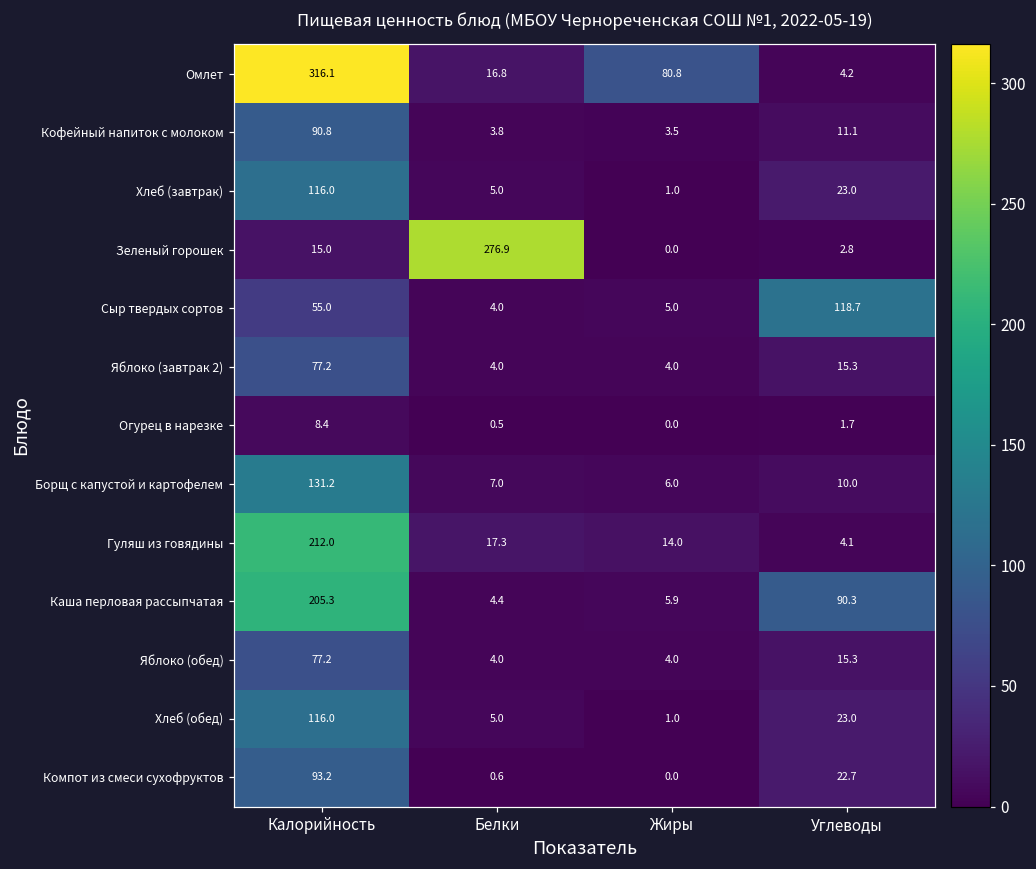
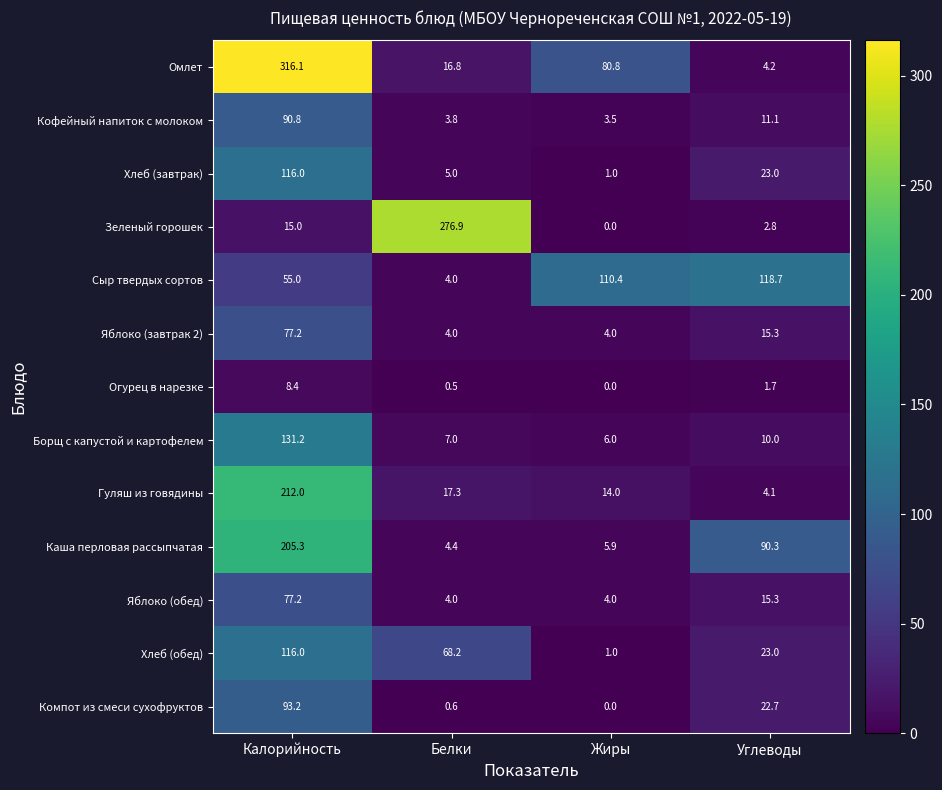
  {
    "Омлет": {
      "Калорийность": 316.1,
      "Белки": 16.8,
      "Жиры": 80.8,
      "Углеводы": 4.2
    },
    "Кофейный напиток с молоком": {
      "Калорийность": 90.8,
      "Белки": 3.8,
      "Жиры": 3.5,
      "Углеводы": 11.1
    },
    "Хлеб (завтрак)": {
      "Калорийность": 116.0,
      "Белки": 5.0,
      "Жиры": 1.0,
      "Углеводы": 23.0
    },
    "Зеленый горошек": {
      "Калорийность": 15.0,
      "Белки": 276.9,
      "Жиры": 0.0,
      "Углеводы": 2.8
    },
    "Сыр твердых сортов": {
      "Калорийность": 55.0,
      "Белки": 4.0,
-     "Жиры": 5.0,
+     "Жиры": 110.4,
      "Углеводы": 118.7
    },
    "Яблоко (завтрак 2)": {
      "Калорийность": 77.2,
      "Белки": 4.0,
      "Жиры": 4.0,
      "Углеводы": 15.3
    },
    "Огурец в нарезке": {
      "Калорийность": 8.4,
      "Белки": 0.5,
      "Жиры": 0.0,
      "Углеводы": 1.7
    },
    "Борщ с капустой и картофелем": {
      "Калорийность": 131.2,
      "Белки": 7.0,
      "Жиры": 6.0,
      "Углеводы": 10.0
    },
    "Гуляш из говядины": {
      "Калорийность": 212.0,
      "Белки": 17.3,
      "Жиры": 14.0,
      "Углеводы": 4.1
    },
    "Каша перловая рассыпчатая": {
      "Калорийность": 205.3,
      "Белки": 4.4,
      "Жиры": 5.9,
      "Углеводы": 90.3
    },
    "Яблоко (обед)": {
      "Калорийность": 77.2,
      "Белки": 4.0,
      "Жиры": 4.0,
      "Углеводы": 15.3
    },
    "Хлеб (обед)": {
      "Калорийность": 116.0,
-     "Белки": 5.0,
+     "Белки": 68.2,
      "Жиры": 1.0,
      "Углеводы": 23.0
    },
    "Компот из смеси сухофруктов": {
      "Калорийность": 93.2,
      "Белки": 0.6,
      "Жиры": 0.0,
      "Углеводы": 22.7
    }
  }
